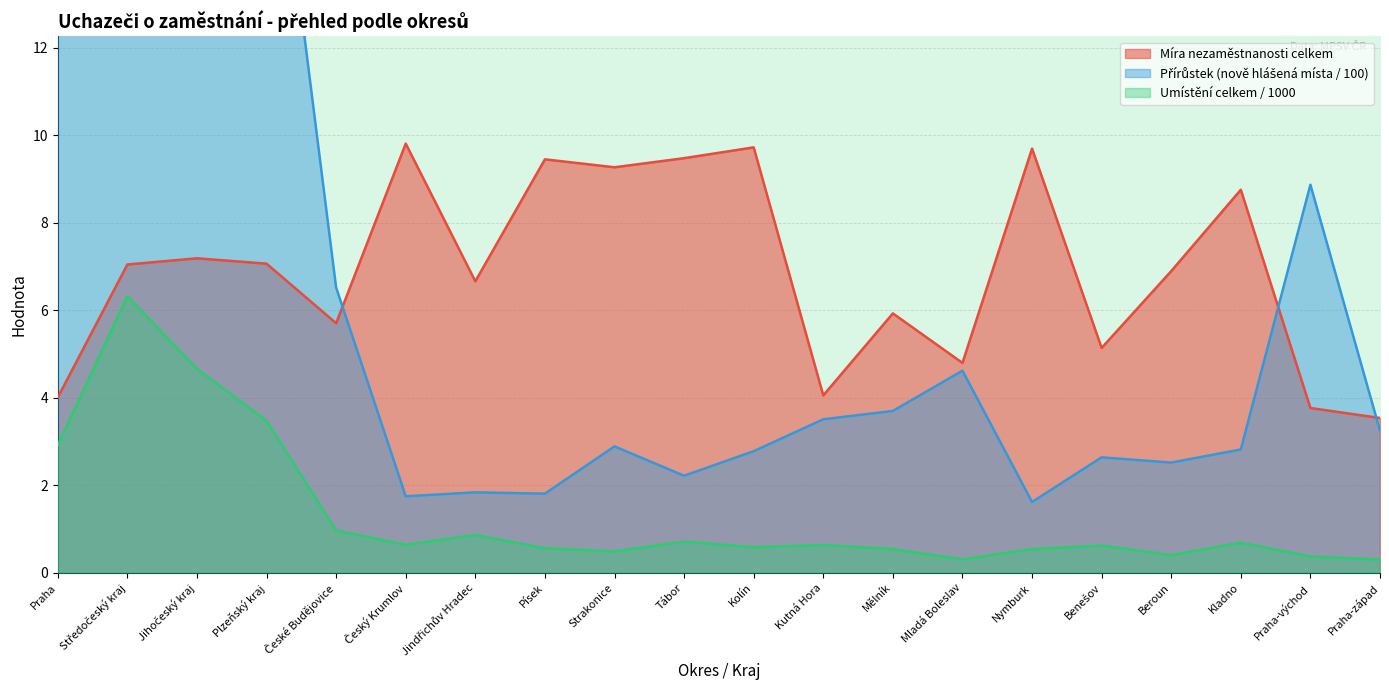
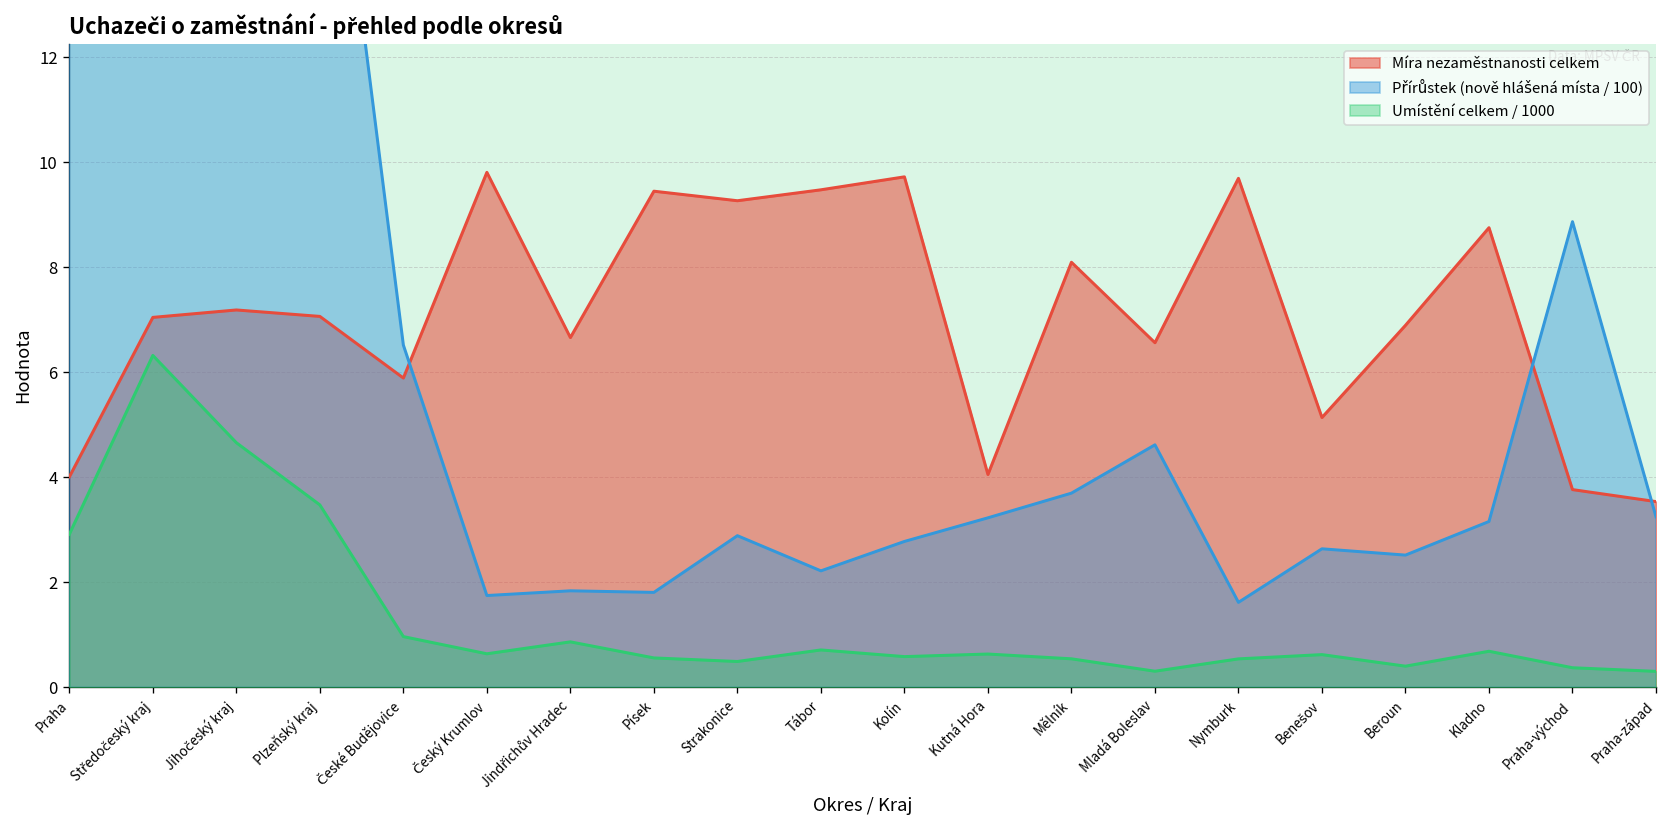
  {
    "Míra nezaměstnanosti celkem": {
      "Praha": 4.0,
      "Středočeský kraj": 7.0,
      "Jihočeský kraj": 7.2,
      "Plzeňský kraj": 7.1,
-     "České Budějovice": 5.7,
+     "České Budějovice": 5.9,
      "Český Krumlov": 9.8,
      "Jindřichův Hradec": 6.7,
      "Písek": 9.5,
      "Strakonice": 9.3,
      "Tábor": 9.5,
      "Kolín": 9.7,
      "Kutná Hora": 4.1,
-     "Mělník": 5.9,
-     "Mladá Boleslav": 4.8,
+     "Mělník": 8.1,
+     "Mladá Boleslav": 6.6,
      "Nymburk": 9.7,
      "Benešov": 5.1,
      "Beroun": 6.9,
      "Kladno": 8.8,
      "Praha-východ": 3.8,
      "Praha-západ": 3.5
    },
    "Přírůstek (nově hlášená místa / 100)": {
      "České Budějovice": 6.5,
      "Český Krumlov": 1.8,
      "Jindřichův Hradec": 1.8,
      "Písek": 1.8,
      "Strakonice": 2.9,
      "Tábor": 2.2,
      "Kolín": 2.8,
-     "Kutná Hora": 3.5,
+     "Kutná Hora": 3.2,
      "Mělník": 3.7,
      "Mladá Boleslav": 4.6,
      "Nymburk": 1.6,
      "Benešov": 2.6,
      "Beroun": 2.5,
-     "Kladno": 2.8,
+     "Kladno": 3.2,
      "Praha-východ": 8.9,
      "Praha-západ": 3.3
    },
    "Umístění celkem / 1000": {
      "Praha": 2.9,
      "Středočeský kraj": 6.3,
      "Jihočeský kraj": 4.7,
      "Plzeňský kraj": 3.5,
      "České Budějovice": 1.0,
      "Český Krumlov": 0.6,
      "Jindřichův Hradec": 0.9,
      "Písek": 0.6,
      "Strakonice": 0.5,
      "Tábor": 0.7,
      "Kolín": 0.6,
      "Kutná Hora": 0.6,
      "Mělník": 0.5,
      "Mladá Boleslav": 0.3,
      "Nymburk": 0.5,
      "Benešov": 0.6,
      "Beroun": 0.4,
      "Kladno": 0.7,
      "Praha-východ": 0.4,
      "Praha-západ": 0.3
    }
  }
